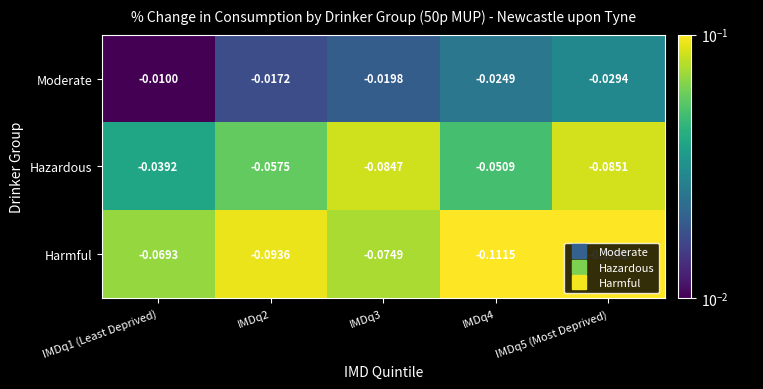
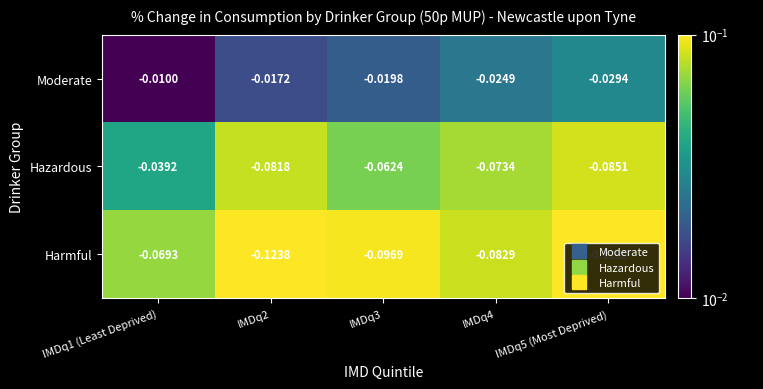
  {
    "Moderate": {
      "IMDq1 (Least Deprived)": -0.0100,
      "IMDq2": -0.0172,
      "IMDq3": -0.0198,
      "IMDq4": -0.0249,
      "IMDq5 (Most Deprived)": -0.0294
    },
    "Hazardous": {
      "IMDq1 (Least Deprived)": -0.0392,
-     "IMDq2": -0.0575,
-     "IMDq3": -0.0847,
-     "IMDq4": -0.0509,
+     "IMDq2": -0.0818,
+     "IMDq3": -0.0624,
+     "IMDq4": -0.0734,
      "IMDq5 (Most Deprived)": -0.0851
    },
    "Harmful": {
      "IMDq1 (Least Deprived)": -0.0693,
-     "IMDq2": -0.0936,
-     "IMDq3": -0.0749,
-     "IMDq4": -0.1115
+     "IMDq2": -0.1238,
+     "IMDq3": -0.0969,
+     "IMDq4": -0.0829
    }
  }
